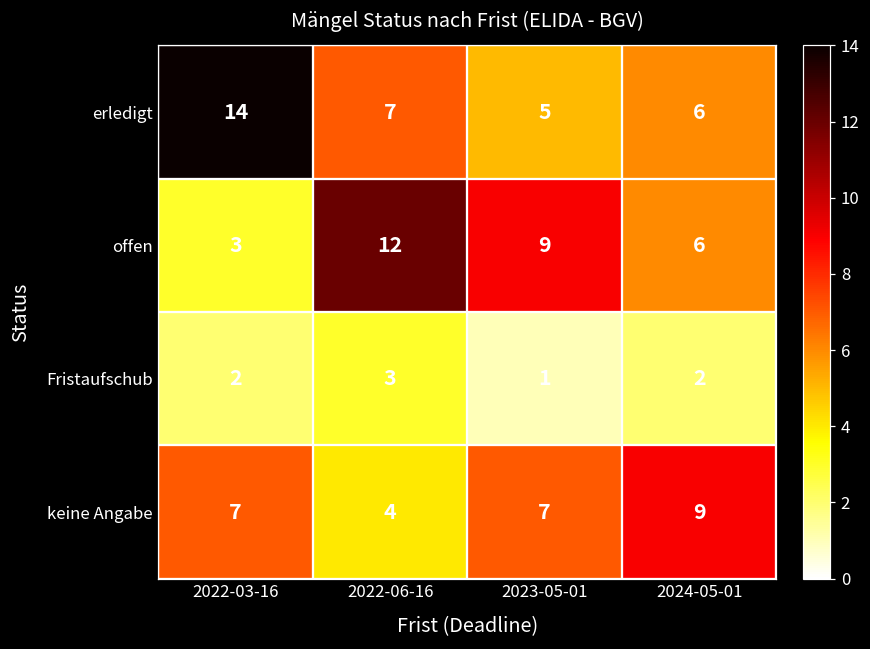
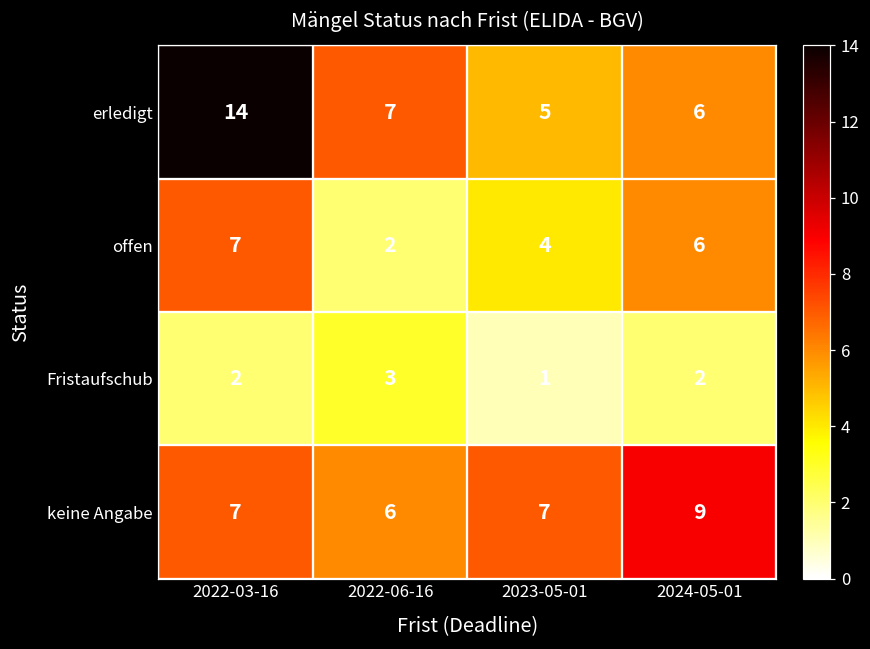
  {
    "erledigt": {
      "2022-03-16": 14,
      "2022-06-16": 7,
      "2023-05-01": 5,
      "2024-05-01": 6
    },
    "offen": {
-     "2022-03-16": 3,
-     "2022-06-16": 12,
-     "2023-05-01": 9,
+     "2022-03-16": 7,
+     "2022-06-16": 2,
+     "2023-05-01": 4,
      "2024-05-01": 6
    },
    "Fristaufschub": {
      "2022-03-16": 2,
      "2022-06-16": 3,
      "2023-05-01": 1,
      "2024-05-01": 2
    },
    "keine Angabe": {
      "2022-03-16": 7,
-     "2022-06-16": 4,
+     "2022-06-16": 6,
      "2023-05-01": 7,
      "2024-05-01": 9
    }
  }
